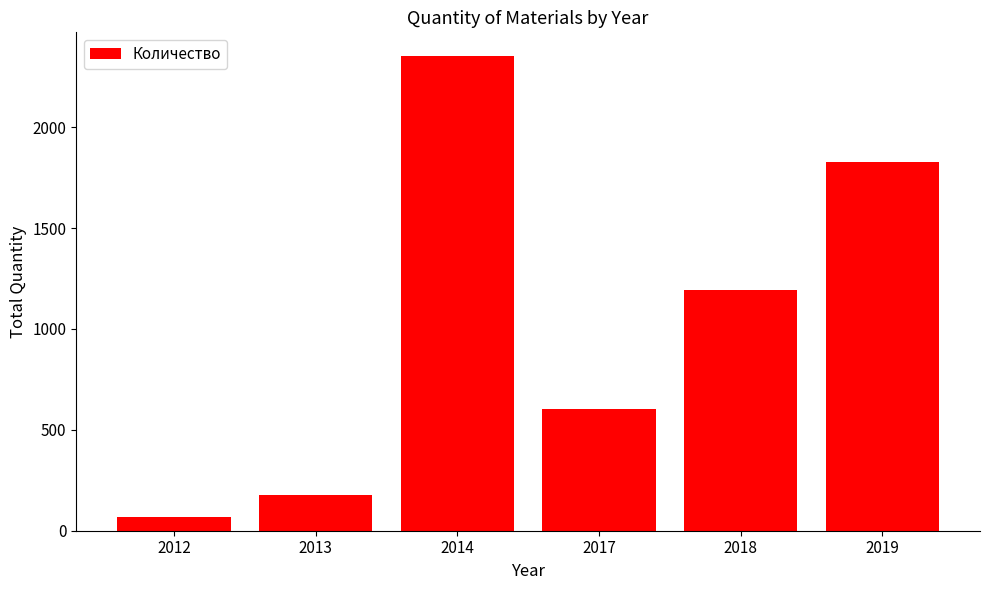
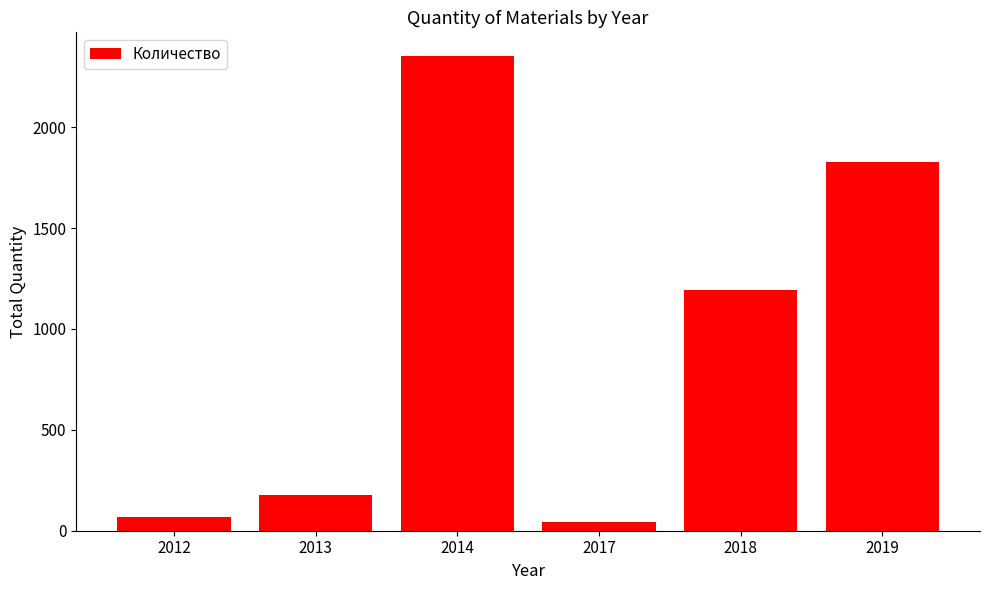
  {
    "2012": 70,
    "2013": 180,
    "2014": 2350,
-   "2017": 600,
+   "2017": 40,
    "2018": 1190,
    "2019": 1830
  }
